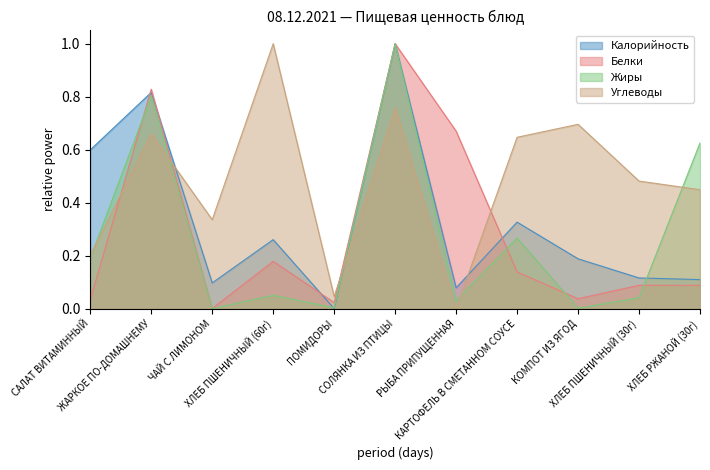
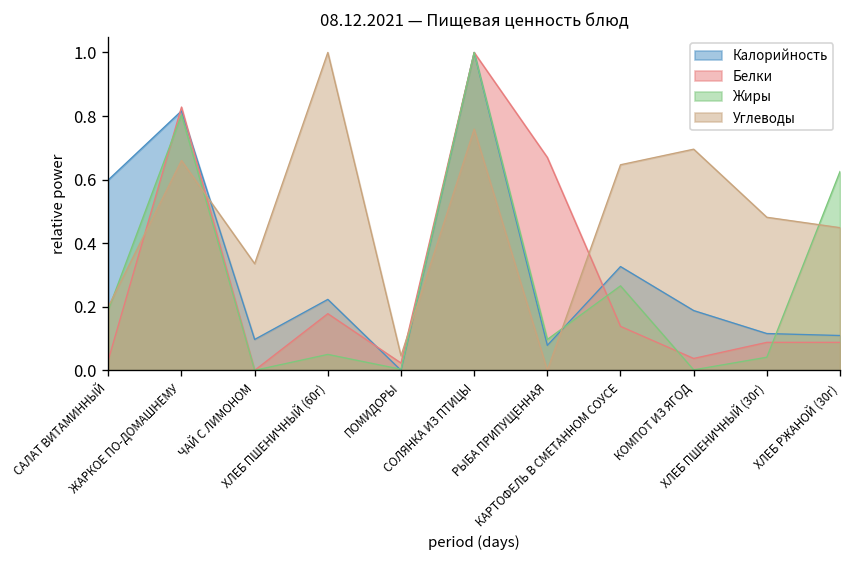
  {
    "Калорийность": {
      "САЛАТ ВИТАМИННЫЙ": 0.60,
      "ЖАРКОЕ ПО-ДОМАШНЕМУ": 0.82,
      "ЧАЙ С ЛИМОНОМ": 0.10,
-     "ХЛЕБ ПШЕНИЧНЫЙ (60г)": 0.26,
+     "ХЛЕБ ПШЕНИЧНЫЙ (60г)": 0.22,
      "РЫБА ПРИПУЩЕННАЯ": 0.08,
      "КАРТОФЕЛЬ В СМЕТАННОМ СОУСЕ": 0.33,
      "КОМПОТ ИЗ ЯГОД": 0.19,
      "ХЛЕБ ПШЕНИЧНЫЙ (30г)": 0.12,
      "ХЛЕБ РЖАНОЙ (30г)": 0.11
    },
    "Жиры": {
      "САЛАТ ВИТАМИННЫЙ": 0.19,
      "ЖАРКОЕ ПО-ДОМАШНЕМУ": 0.80,
      "ХЛЕБ ПШЕНИЧНЫЙ (60г)": 0.05,
-     "РЫБА ПРИПУЩЕННАЯ": 0.03,
+     "РЫБА ПРИПУЩЕННАЯ": 0.10,
      "КАРТОФЕЛЬ В СМЕТАННОМ СОУСЕ": 0.27,
      "КОМПОТ ИЗ ЯГОД": 0.00,
      "ХЛЕБ ПШЕНИЧНЫЙ (30г)": 0.04,
      "ХЛЕБ РЖАНОЙ (30г)": 0.63
    }
  }
